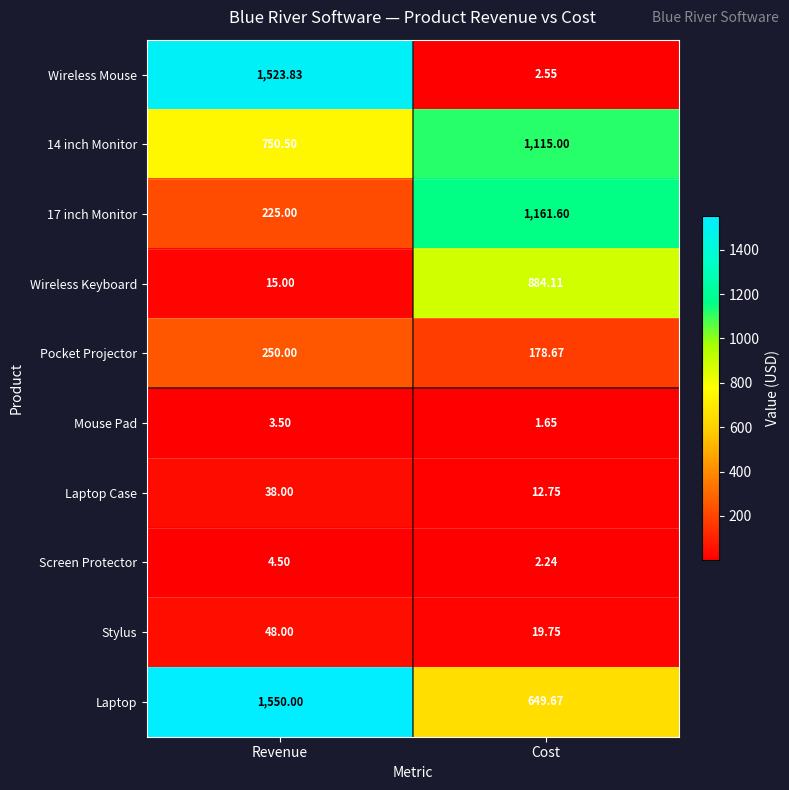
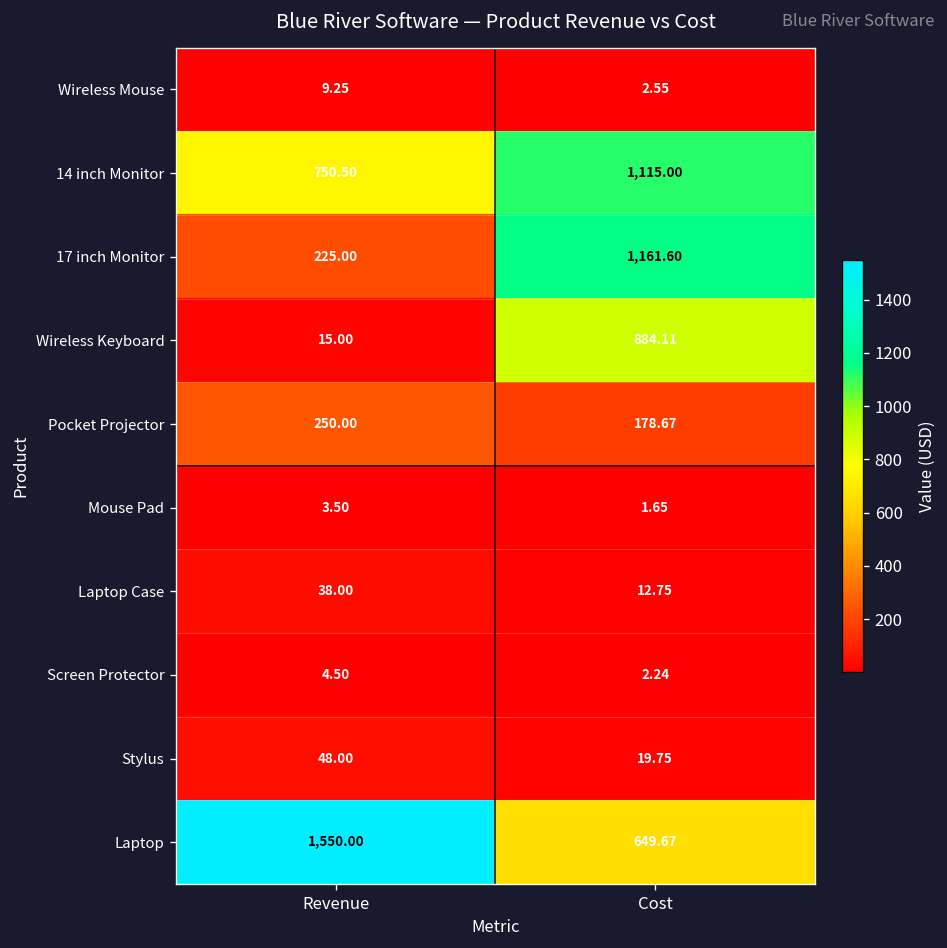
  {
    "Wireless Mouse": {
-     "Revenue": "1,523.83",
+     "Revenue": "9.25",
      "Cost": "2.55"
    },
    "14 inch Monitor": {
      "Revenue": "750.50",
      "Cost": "1,115.00"
    },
    "17 inch Monitor": {
      "Revenue": "225.00",
      "Cost": "1,161.60"
    },
    "Wireless Keyboard": {
      "Revenue": "15.00",
      "Cost": "884.11"
    },
    "Pocket Projector": {
      "Revenue": "250.00",
      "Cost": "178.67"
    },
    "Mouse Pad": {
      "Revenue": "3.50",
      "Cost": "1.65"
    },
    "Laptop Case": {
      "Revenue": "38.00",
      "Cost": "12.75"
    },
    "Screen Protector": {
      "Revenue": "4.50",
      "Cost": "2.24"
    },
    "Stylus": {
      "Revenue": "48.00",
      "Cost": "19.75"
    },
    "Laptop": {
      "Revenue": "1,550.00",
      "Cost": "649.67"
    }
  }
